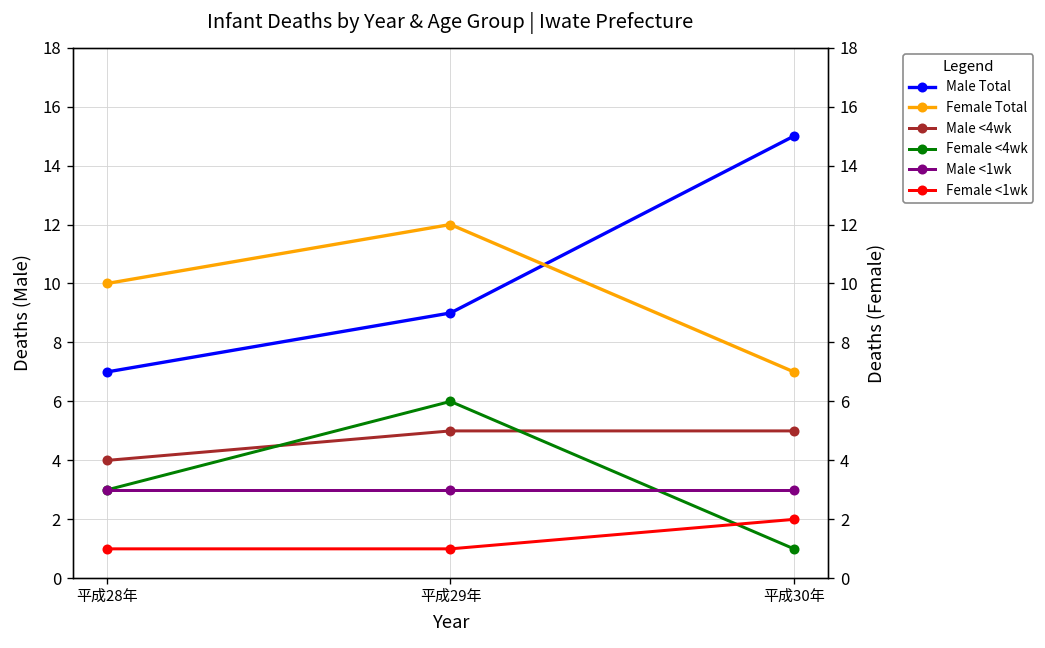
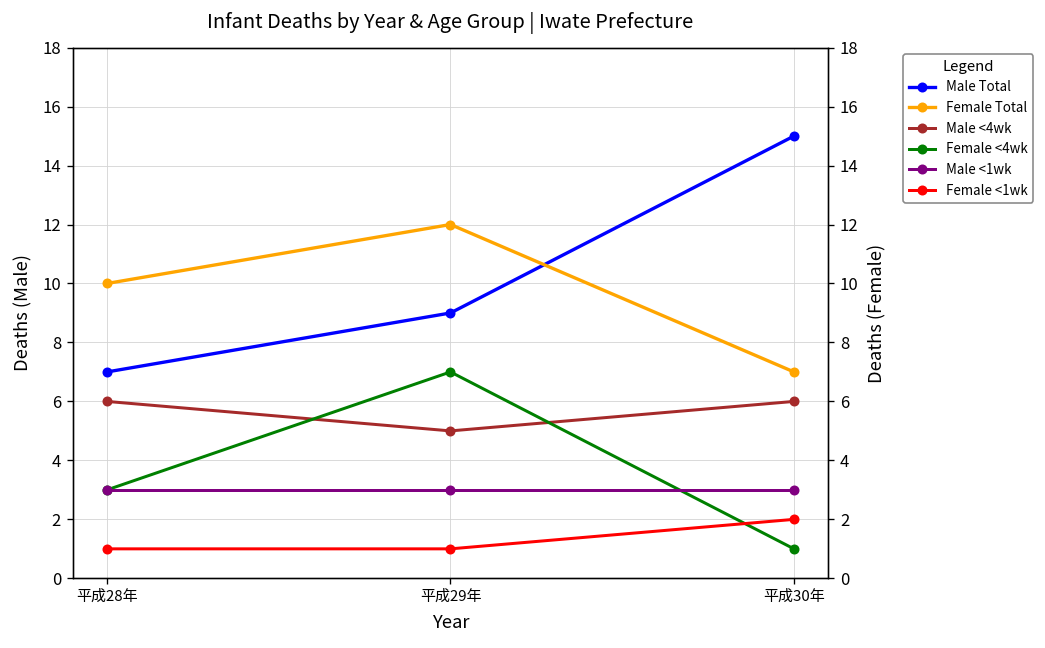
  {
    "Male Total": {
      "平成28年": 7,
      "平成29年": 9,
      "平成30年": 15
    },
    "Female Total": {
      "平成28年": 10,
      "平成29年": 12,
      "平成30年": 7
    },
    "Male <4wk": {
-     "平成28年": 4,
+     "平成28年": 6,
      "平成29年": 5,
-     "平成30年": 5
+     "平成30年": 6
    },
    "Female <4wk": {
-     "平成29年": 6,
+     "平成29年": 7,
      "平成30年": 1
    },
    "Male <1wk": {
      "平成29年": 3,
      "平成30年": 3
    },
    "Female <1wk": {
      "平成28年": 1,
      "平成29年": 1,
      "平成30年": 2
    }
  }
